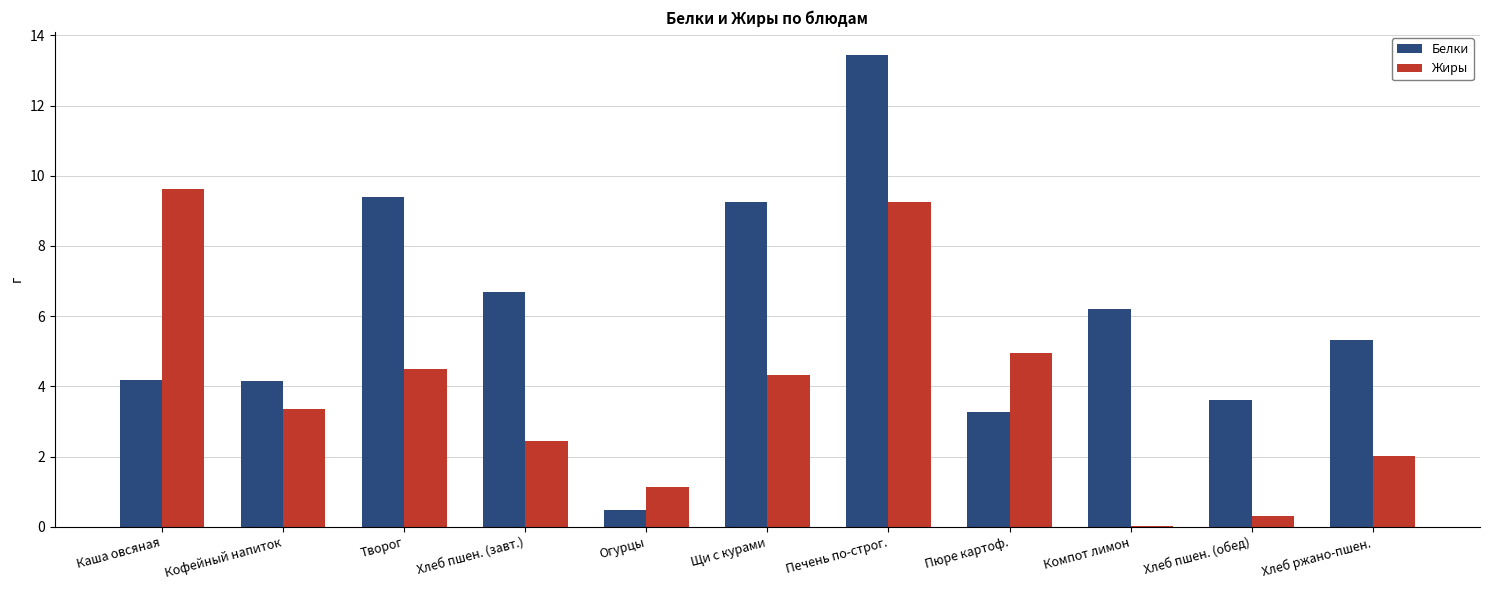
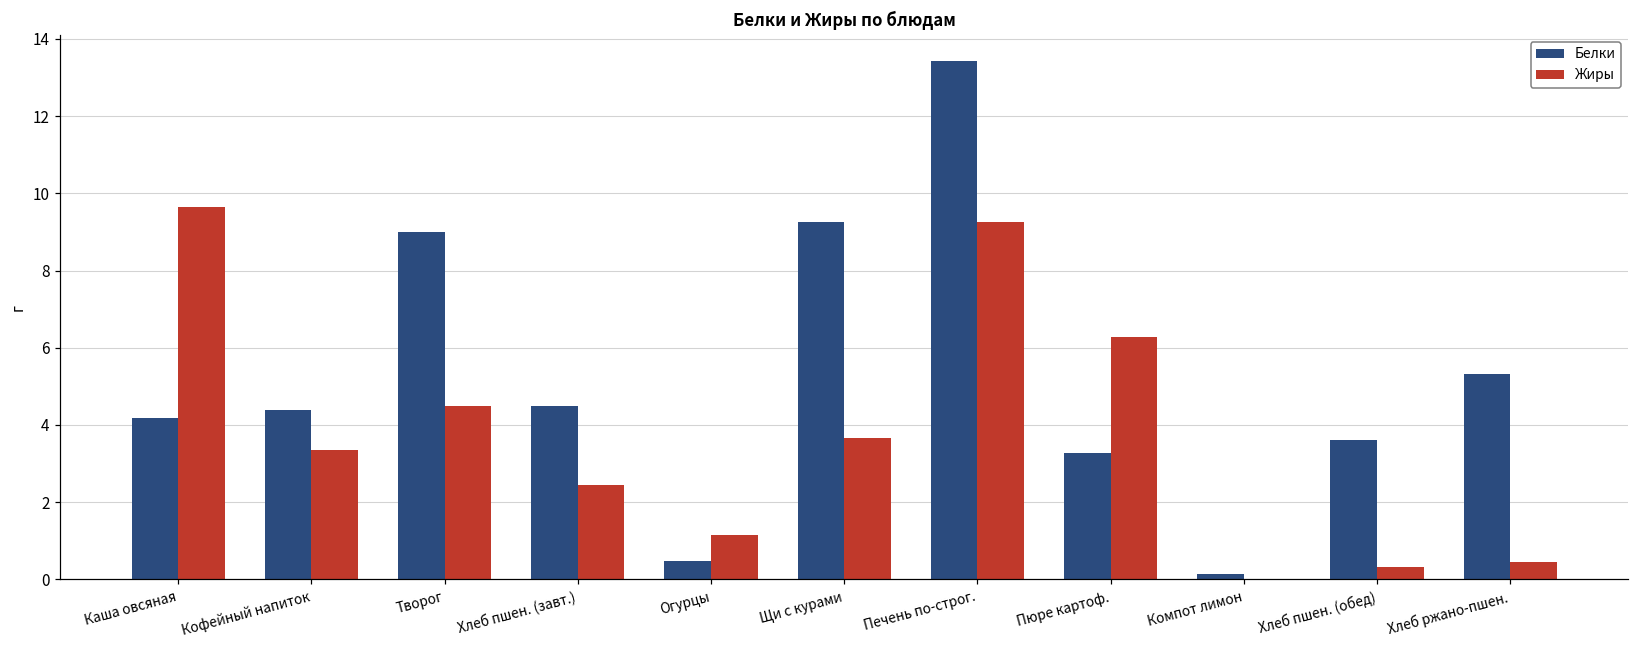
  {
    "Белки": {
      "Каша овсяная": 4.2,
-     "Кофейный напиток": 4.2,
-     "Творог": 9.4,
-     "Хлеб пшен. (завт.)": 6.7,
+     "Кофейный напиток": 4.4,
+     "Творог": 9.0,
+     "Хлеб пшен. (завт.)": 4.5,
      "Огурцы": 0.5,
      "Щи с курами": 9.2,
      "Печень по-строг.": 13.4,
      "Пюре картоф.": 3.3,
-     "Компот лимон": 6.2,
+     "Компот лимон": 0.1,
      "Хлеб пшен. (обед)": 3.6,
      "Хлеб ржано-пшен.": 5.3
    },
    "Жиры": {
      "Каша овсяная": 9.6,
      "Кофейный напиток": 3.3,
      "Творог": 4.5,
      "Хлеб пшен. (завт.)": 2.5,
      "Огурцы": 1.1,
-     "Щи с курами": 4.3,
+     "Щи с курами": 3.7,
      "Печень по-строг.": 9.2,
-     "Пюре картоф.": 4.9,
+     "Пюре картоф.": 6.3,
      "Хлеб пшен. (обед)": 0.3,
-     "Хлеб ржано-пшен.": 2.0
+     "Хлеб ржано-пшен.": 0.4
    }
  }
